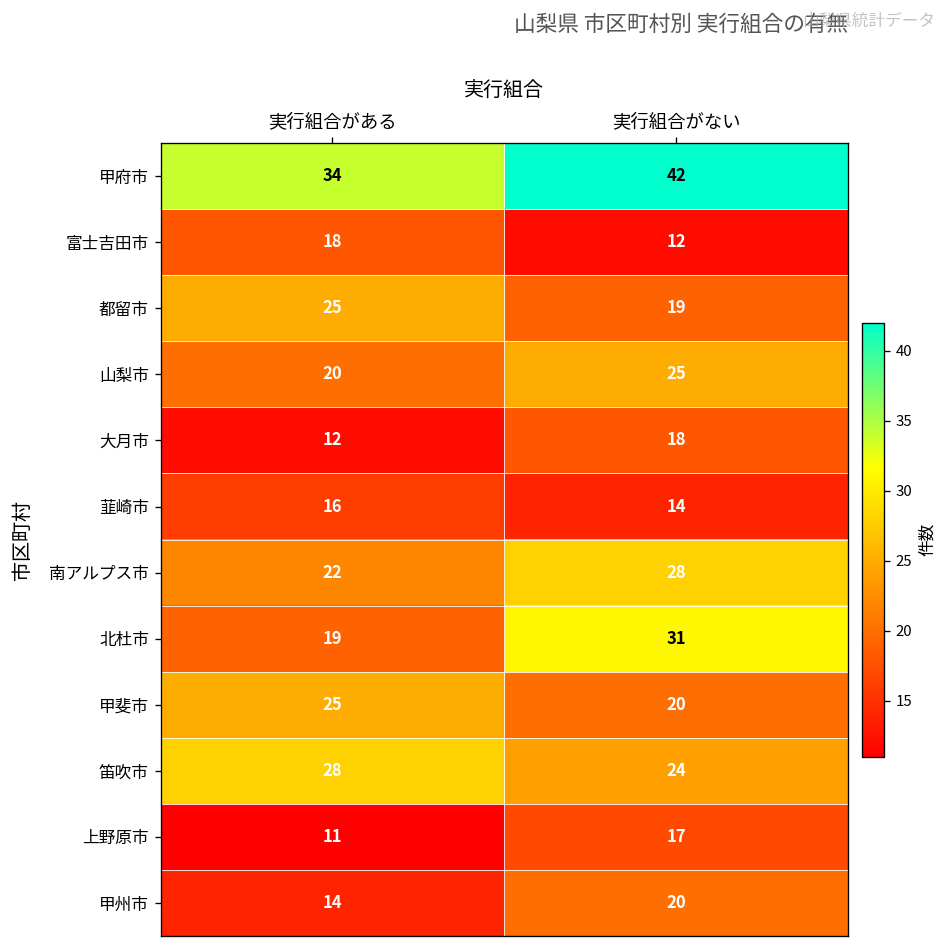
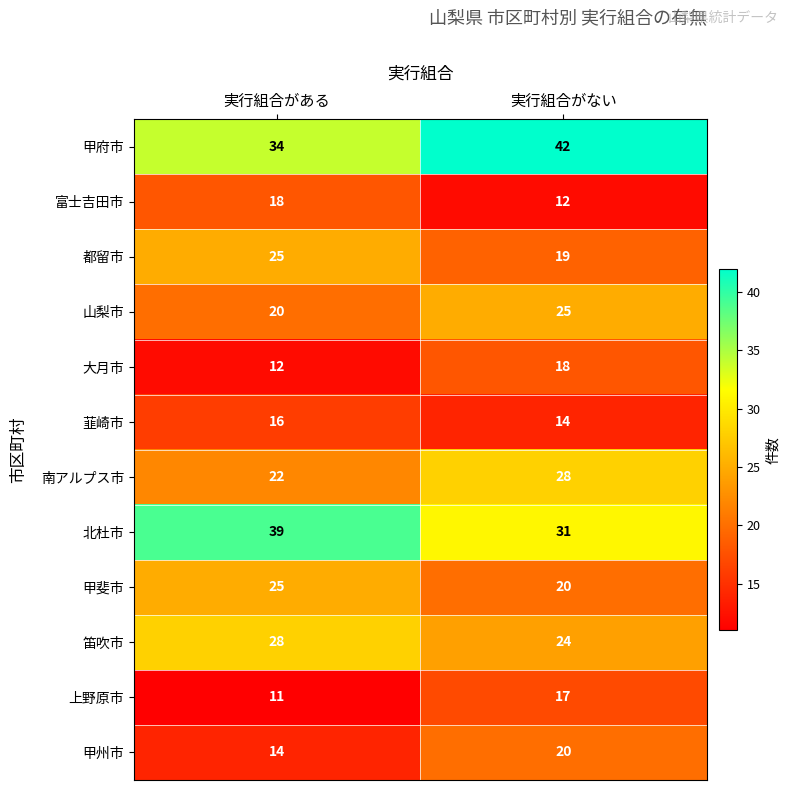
  {
    "甲府市": {
      "実行組合がある": 34,
      "実行組合がない": 42
    },
    "富士吉田市": {
      "実行組合がある": 18,
      "実行組合がない": 12
    },
    "都留市": {
      "実行組合がある": 25,
      "実行組合がない": 19
    },
    "山梨市": {
      "実行組合がある": 20,
      "実行組合がない": 25
    },
    "大月市": {
      "実行組合がある": 12,
      "実行組合がない": 18
    },
    "韮崎市": {
      "実行組合がある": 16,
      "実行組合がない": 14
    },
    "南アルプス市": {
      "実行組合がある": 22,
      "実行組合がない": 28
    },
    "北杜市": {
-     "実行組合がある": 19,
+     "実行組合がある": 39,
      "実行組合がない": 31
    },
    "甲斐市": {
      "実行組合がある": 25,
      "実行組合がない": 20
    },
    "笛吹市": {
      "実行組合がある": 28,
      "実行組合がない": 24
    },
    "上野原市": {
      "実行組合がある": 11,
      "実行組合がない": 17
    },
    "甲州市": {
      "実行組合がある": 14,
      "実行組合がない": 20
    }
  }
